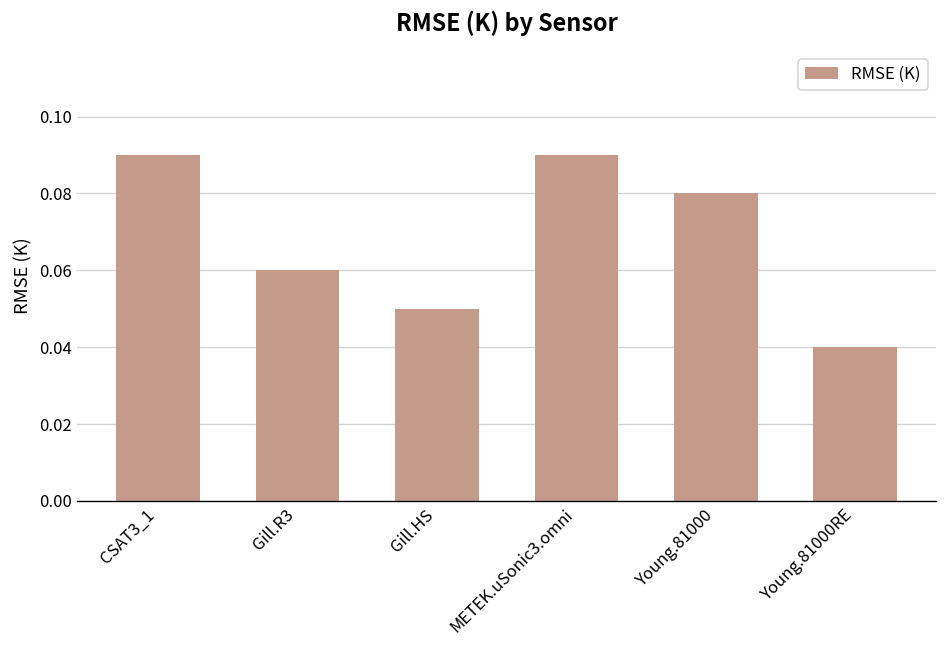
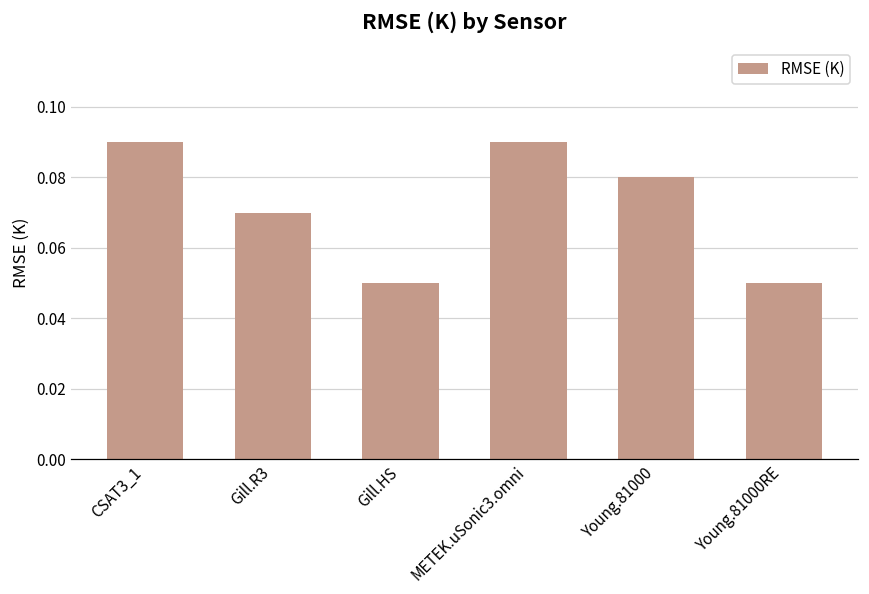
  {
    "CSAT3_1": 0.09,
-   "Gill.R3": 0.06,
+   "Gill.R3": 0.07,
    "Gill.HS": 0.05,
    "METEK.uSonic3.omni": 0.09,
    "Young.81000": 0.08,
-   "Young.81000RE": 0.04
+   "Young.81000RE": 0.05
  }
